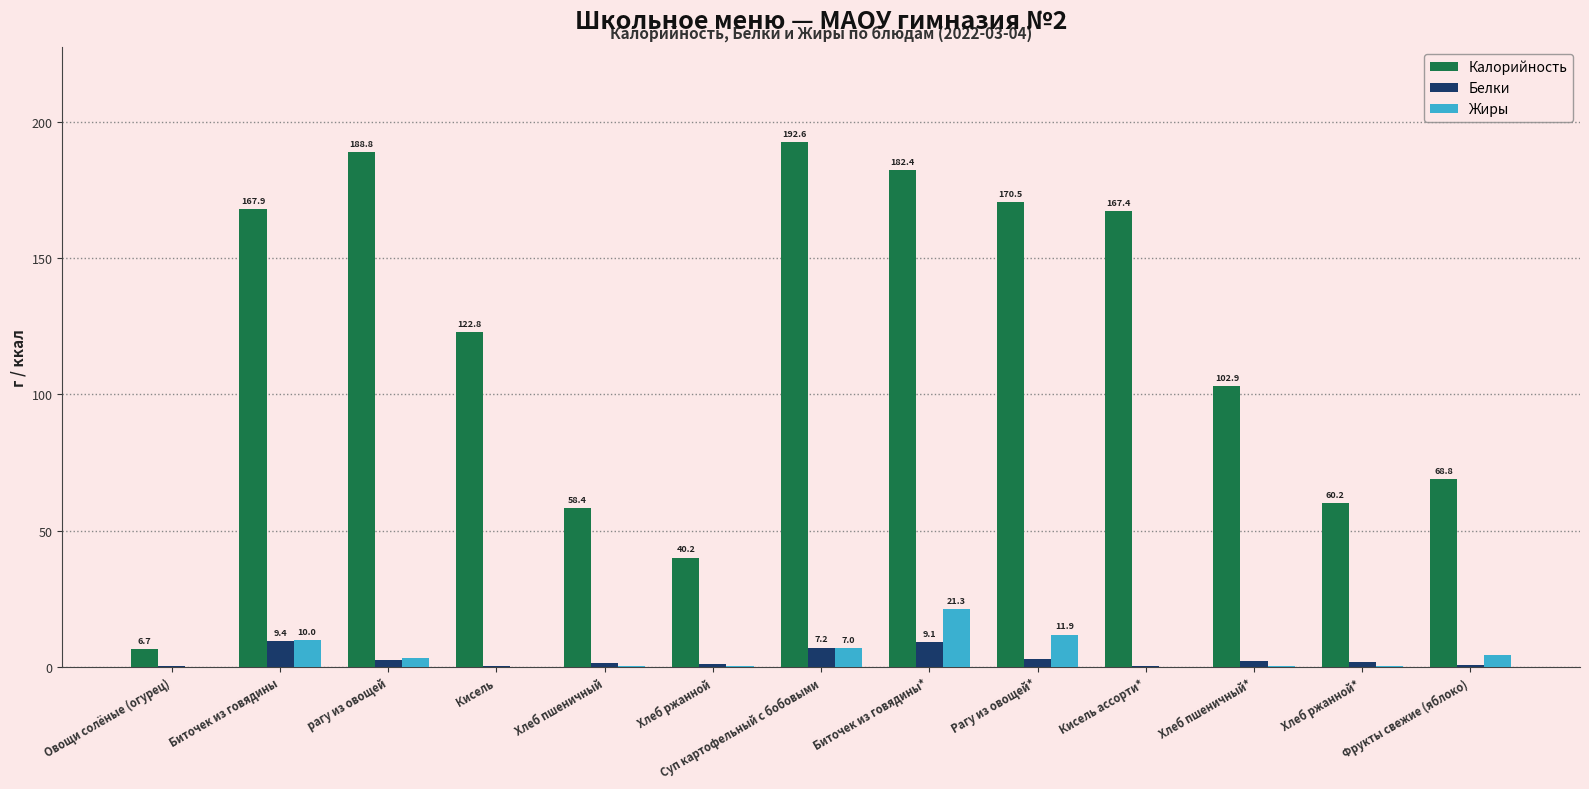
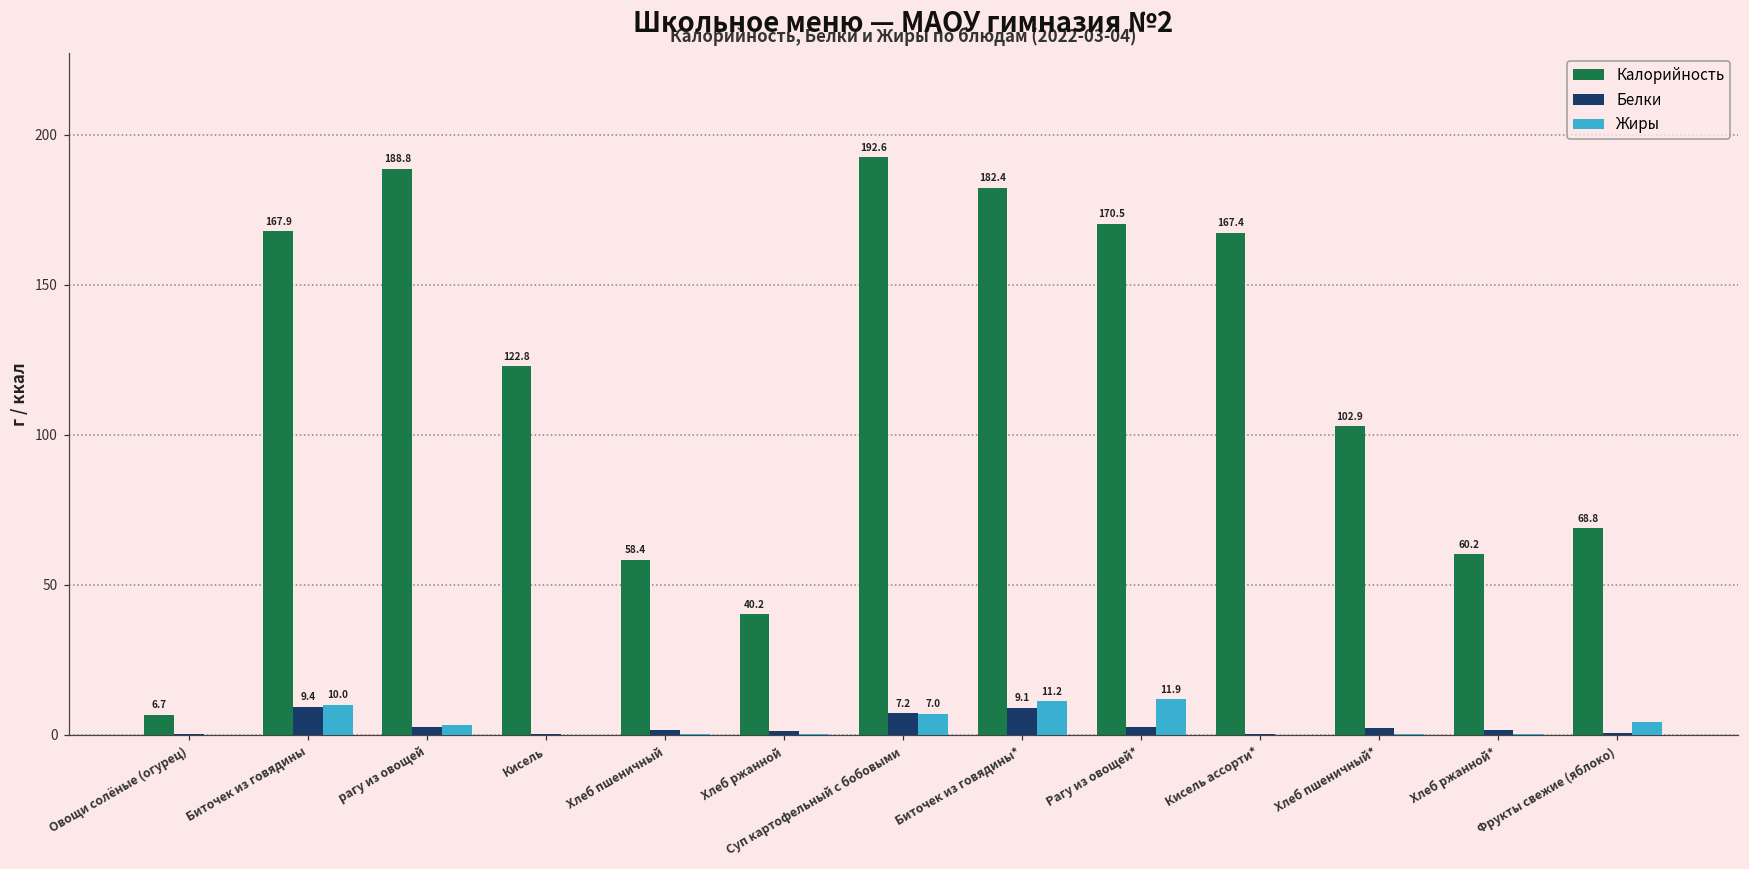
  {
    "Калорийность": {
      "Овощи солёные (огурец)": 6.7,
      "Биточек из говядины": 167.9,
      "рагу из овощей": 188.8,
      "Кисель": 122.8,
      "Хлеб пшеничный": 58.4,
      "Хлеб ржанной": 40.2,
      "Суп картофельный с бобовыми": 192.6,
      "Биточек из говядины*": 182.4,
      "Рагу из овощей*": 170.5,
      "Кисель ассорти*": 167.4,
      "Хлеб пшеничный*": 102.9,
      "Хлеб ржанной*": 60.2,
      "Фрукты свежие (яблоко)": 68.8
    },
    "Белки": {
      "Биточек из говядины": 9.4,
      "Суп картофельный с бобовыми": 7.2,
      "Биточек из говядины*": 9.1
    },
    "Жиры": {
      "Биточек из говядины": 10.0,
      "Суп картофельный с бобовыми": 7.0,
-     "Биточек из говядины*": 21.3,
+     "Биточек из говядины*": 11.2,
      "Рагу из овощей*": 11.9
    }
  }
